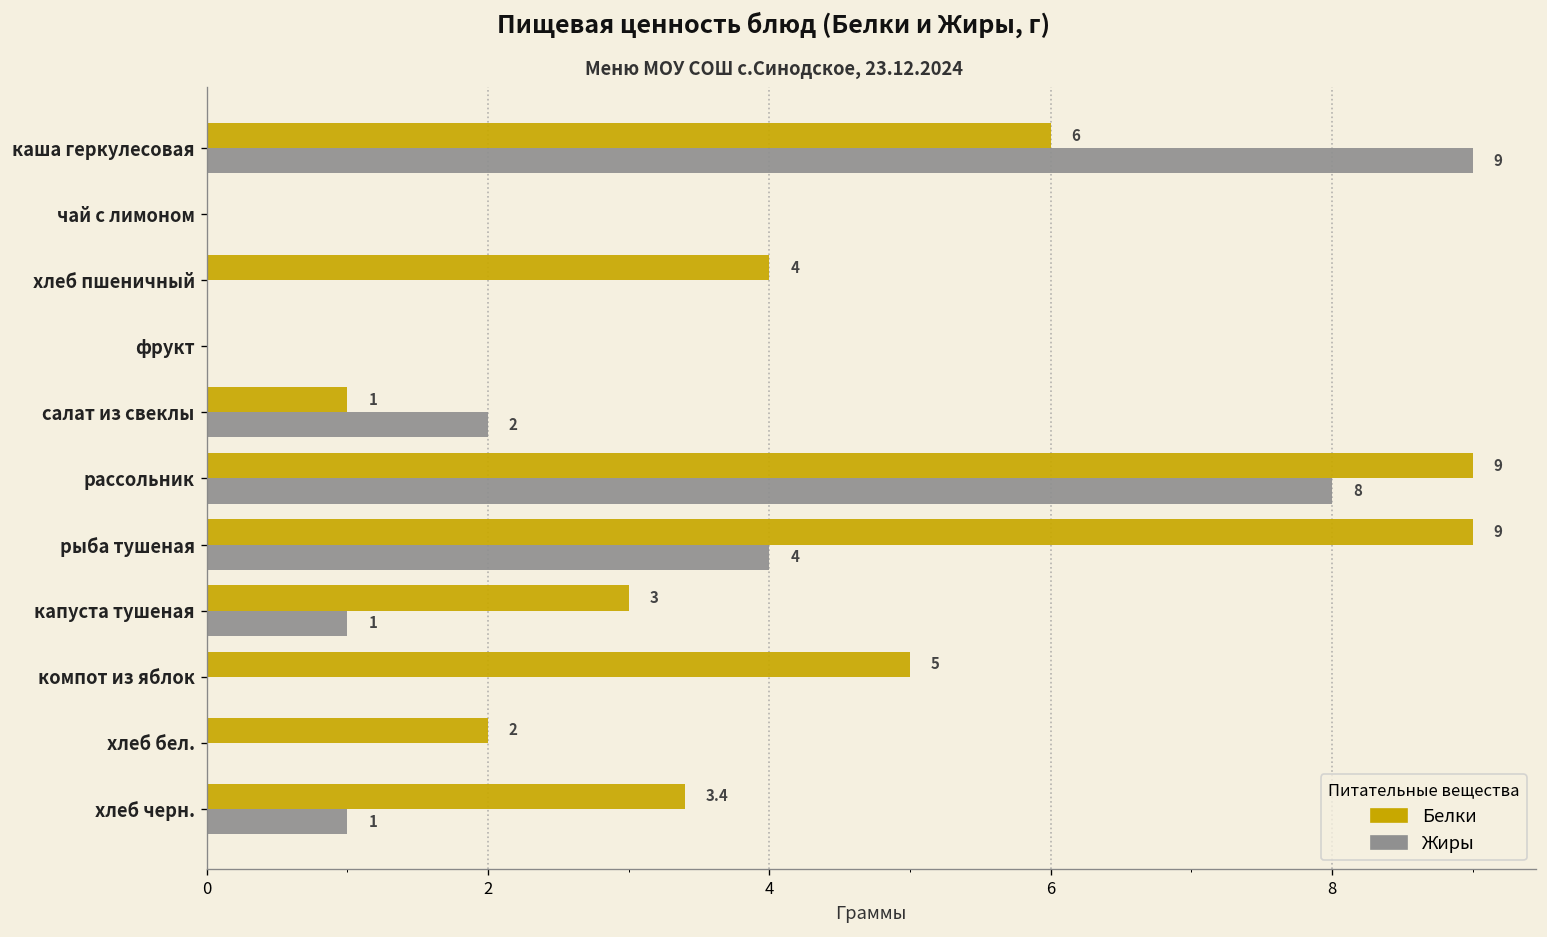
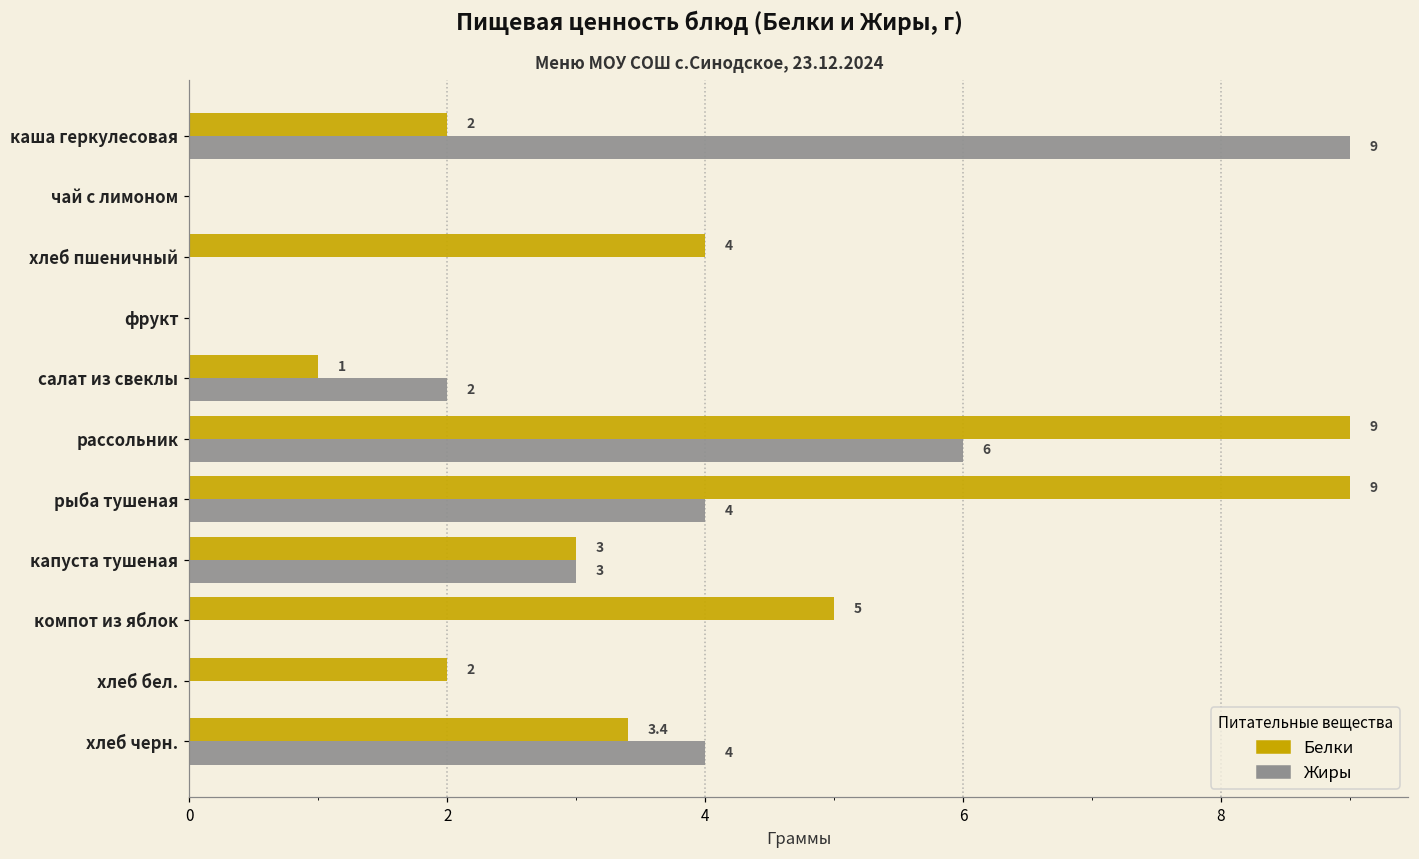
  {
    "Белки": {
-     "каша геркулесовая": 6,
+     "каша геркулесовая": 2,
      "хлеб пшеничный": 4,
      "салат из свеклы": 1,
      "рассольник": 9,
      "рыба тушеная": 9,
      "капуста тушеная": 3,
      "компот из яблок": 5,
      "хлеб бел.": 2,
      "хлеб черн.": 3.4
    },
    "Жиры": {
      "каша геркулесовая": 9,
      "салат из свеклы": 2,
-     "рассольник": 8,
+     "рассольник": 6,
      "рыба тушеная": 4,
-     "капуста тушеная": 1,
-     "хлеб черн.": 1
+     "капуста тушеная": 3,
+     "хлеб черн.": 4
    }
  }
